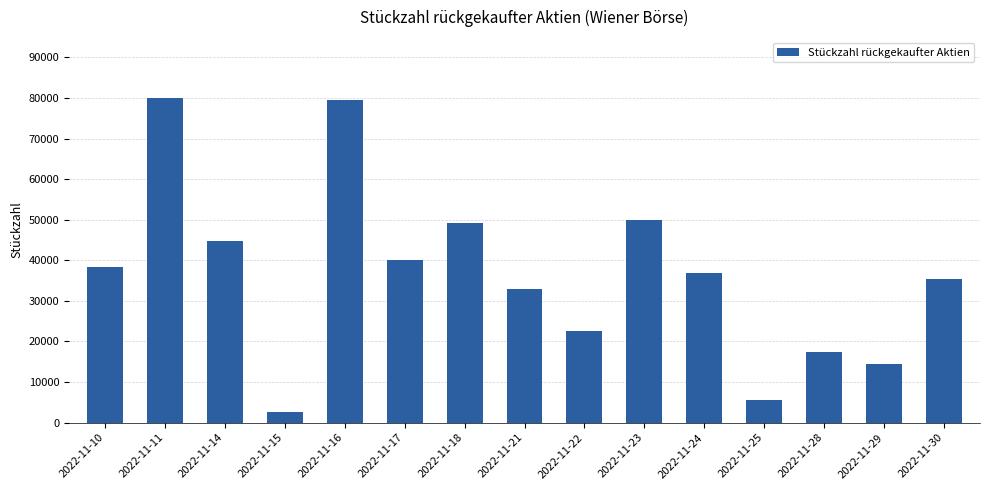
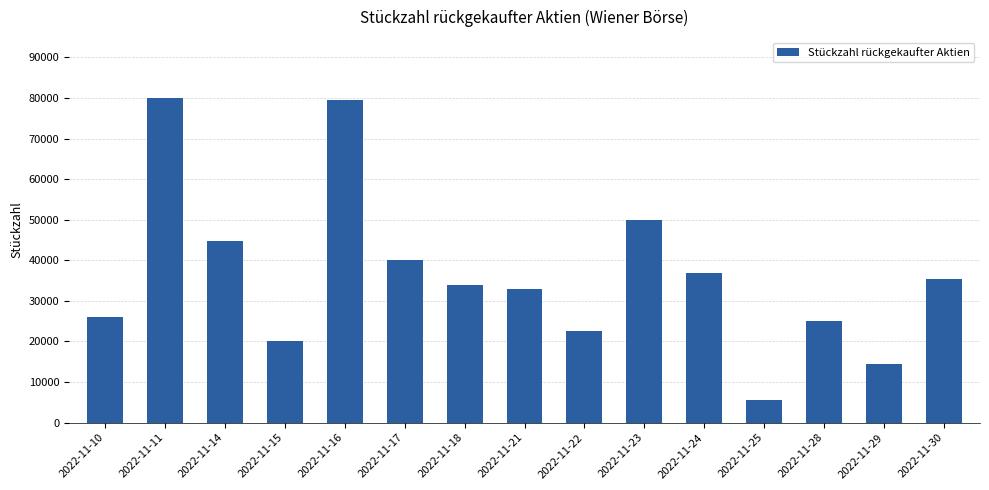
  {
-   "2022-11-10": 38000,
+   "2022-11-10": 26000,
    "2022-11-11": 80000,
    "2022-11-14": 45000,
-   "2022-11-15": 3000,
+   "2022-11-15": 20000,
    "2022-11-16": 80000,
    "2022-11-17": 40000,
-   "2022-11-18": 49000,
+   "2022-11-18": 34000,
    "2022-11-21": 33000,
    "2022-11-22": 23000,
    "2022-11-23": 50000,
    "2022-11-24": 37000,
    "2022-11-25": 6000,
-   "2022-11-28": 17000,
+   "2022-11-28": 25000,
    "2022-11-29": 14000,
    "2022-11-30": 35000
  }
